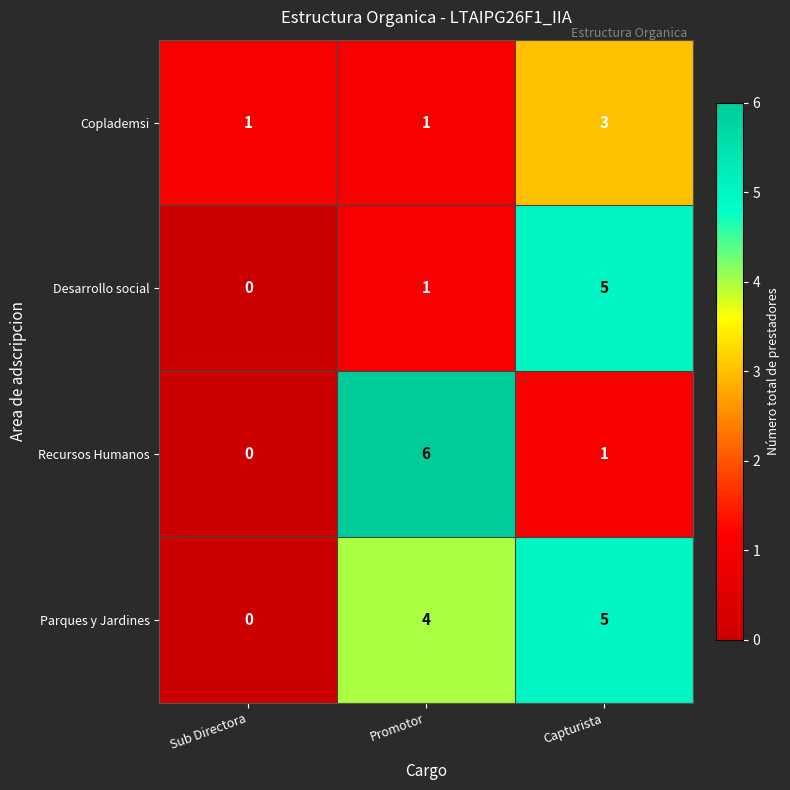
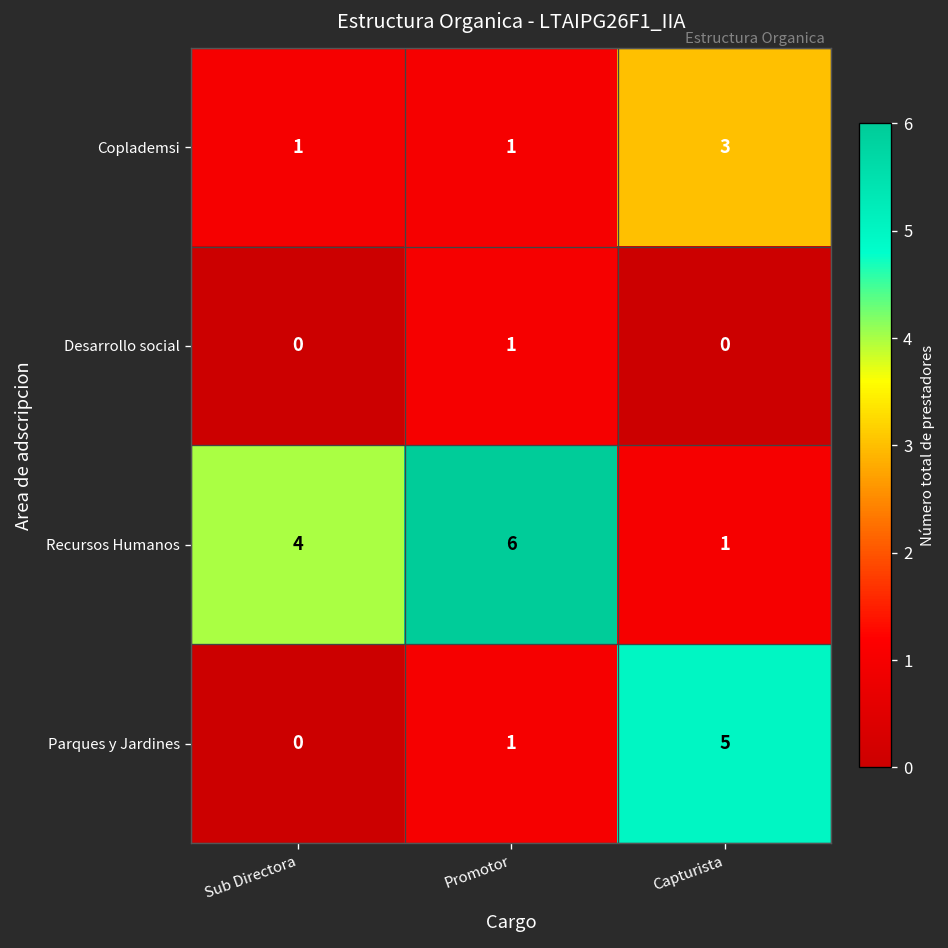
  {
    "Coplademsi": {
      "Sub Directora": 1,
      "Promotor": 1,
      "Capturista": 3
    },
    "Desarrollo social": {
      "Sub Directora": 0,
      "Promotor": 1,
-     "Capturista": 5
+     "Capturista": 0
    },
    "Recursos Humanos": {
-     "Sub Directora": 0,
+     "Sub Directora": 4,
      "Promotor": 6,
      "Capturista": 1
    },
    "Parques y Jardines": {
      "Sub Directora": 0,
-     "Promotor": 4,
+     "Promotor": 1,
      "Capturista": 5
    }
  }
